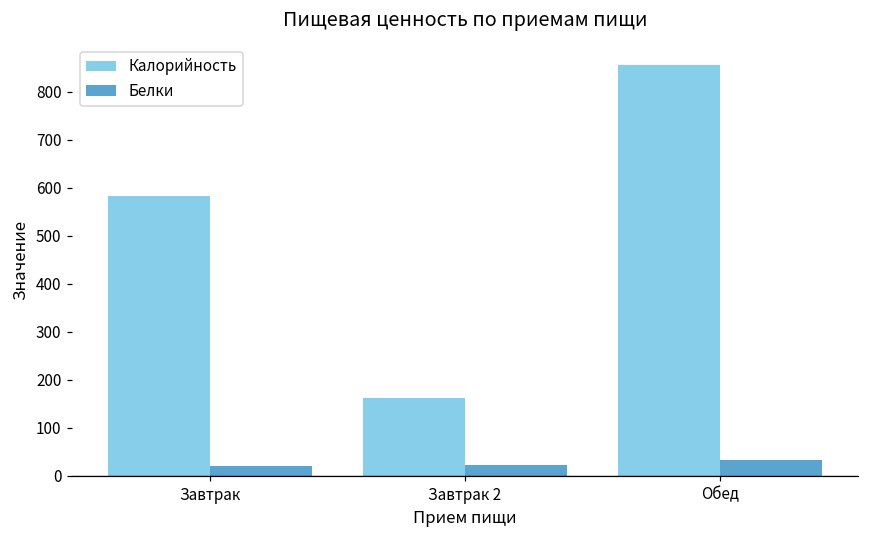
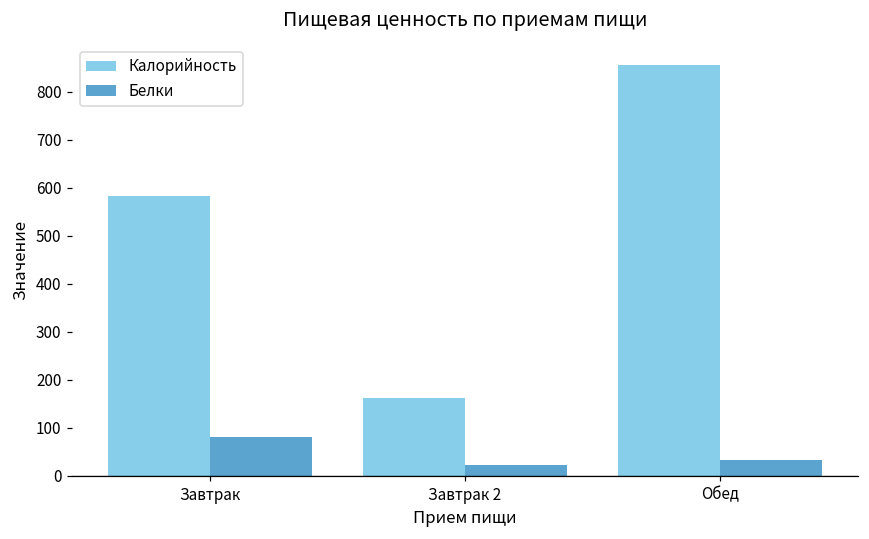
  {
    "Калорийность": {
      "Завтрак": 580,
      "Завтрак 2": 160,
      "Обед": 860
    },
    "Белки": {
-     "Завтрак": 20,
+     "Завтрак": 80,
      "Завтрак 2": 20,
      "Обед": 30
    }
  }
